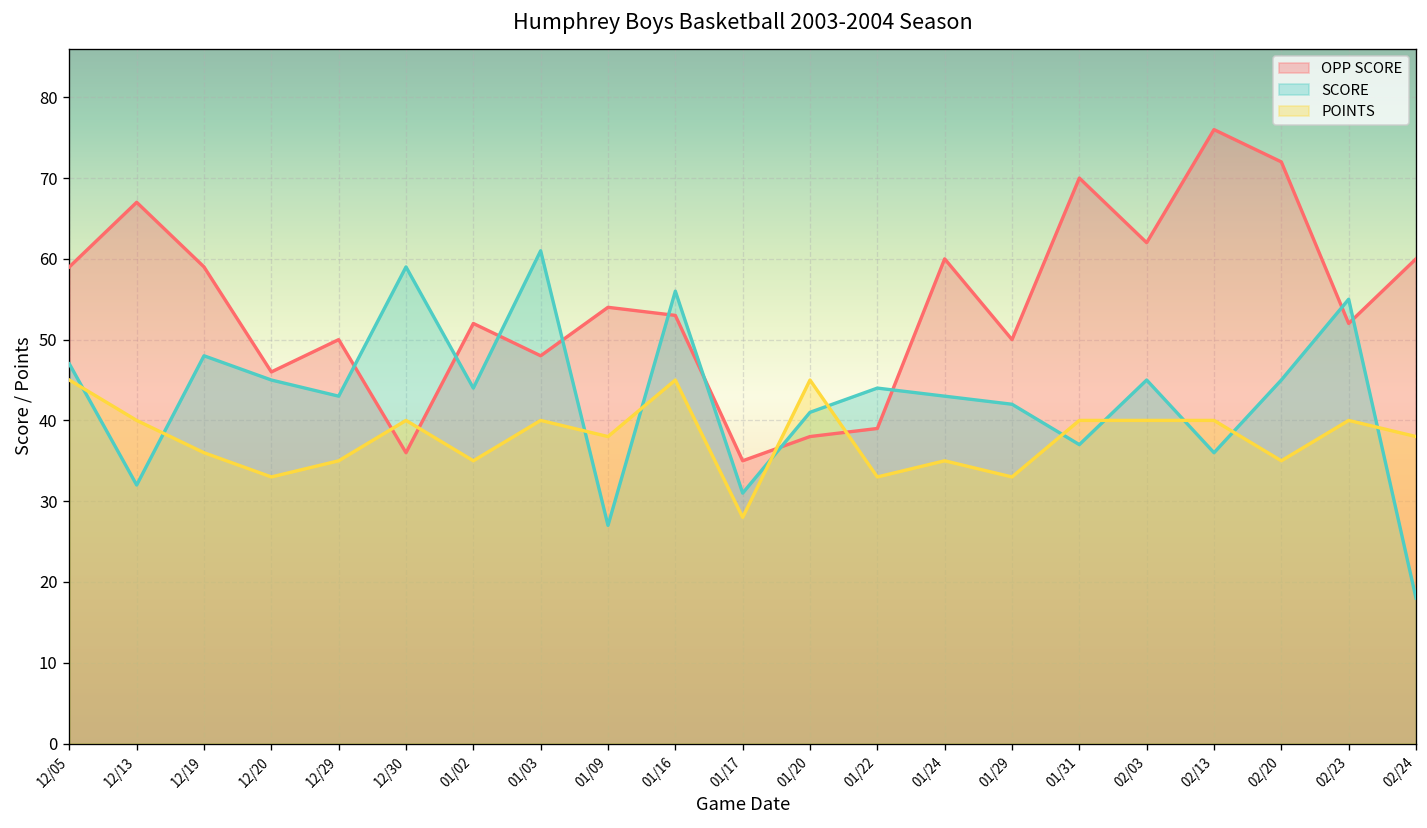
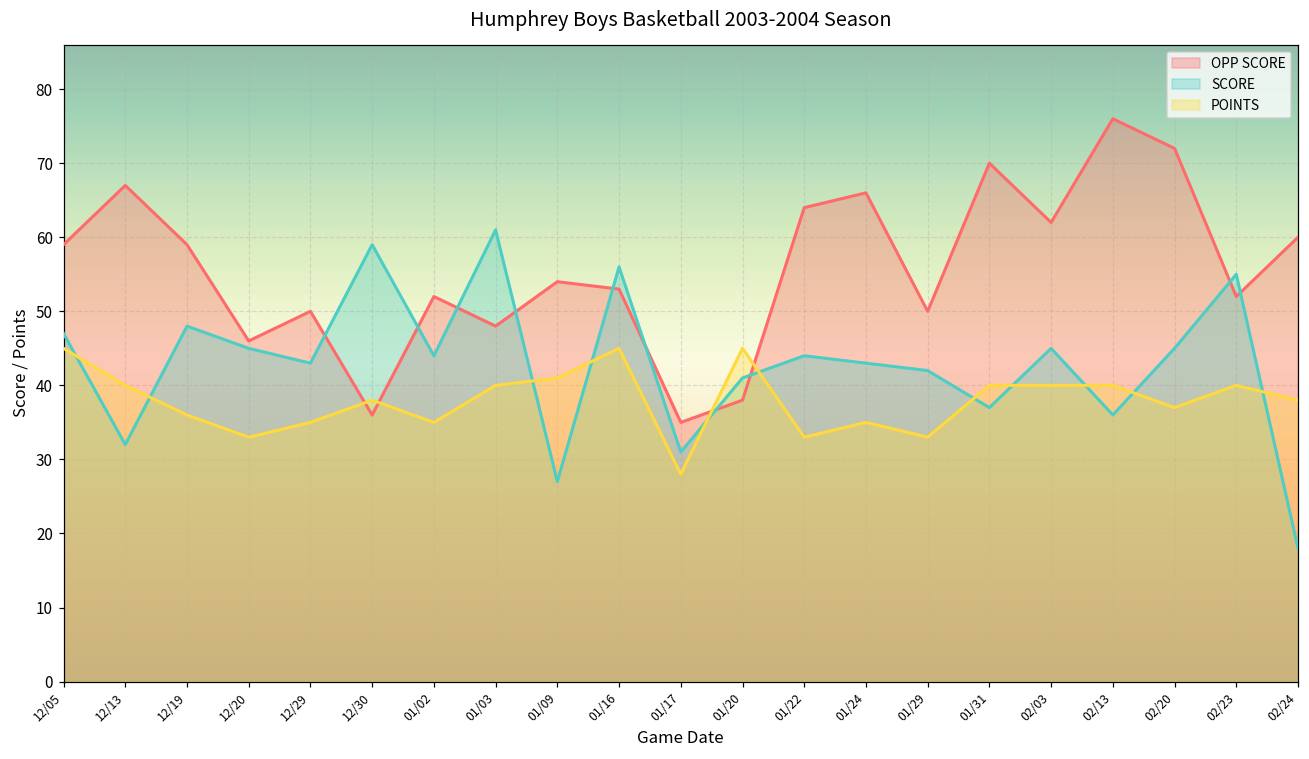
  {
    "OPP SCORE": {
      "12/05": 59,
      "12/13": 67,
      "12/19": 59,
      "12/20": 46,
      "12/29": 50,
      "12/30": 36,
      "01/02": 52,
      "01/03": 48,
      "01/09": 54,
      "01/16": 53,
      "01/17": 35,
      "01/20": 38,
-     "01/22": 39,
-     "01/24": 60,
+     "01/22": 64,
+     "01/24": 66,
      "01/29": 50,
      "01/31": 70,
      "02/03": 62,
      "02/13": 76,
      "02/20": 72,
      "02/23": 52,
      "02/24": 60
    },
    "SCORE": {
      "12/05": 47,
      "12/13": 32,
      "12/19": 48,
      "12/20": 45,
      "12/29": 43,
      "12/30": 59,
      "01/02": 44,
      "01/03": 61,
      "01/09": 27,
      "01/16": 56,
      "01/17": 31,
      "01/20": 41,
      "01/22": 44,
      "01/24": 43,
      "01/29": 42,
      "01/31": 37,
      "02/03": 45,
      "02/13": 36,
      "02/20": 45,
      "02/23": 55,
      "02/24": 18
    },
    "POINTS": {
      "12/05": 45,
      "12/13": 40,
      "12/19": 36,
      "12/20": 33,
      "12/29": 35,
-     "12/30": 40,
+     "12/30": 38,
      "01/02": 35,
      "01/03": 40,
-     "01/09": 38,
+     "01/09": 41,
      "01/16": 45,
      "01/17": 28,
      "01/20": 45,
      "01/22": 33,
      "01/24": 35,
      "01/29": 33,
      "01/31": 40,
      "02/03": 40,
      "02/13": 40,
-     "02/20": 35,
+     "02/20": 37,
      "02/23": 40,
      "02/24": 38
    }
  }
